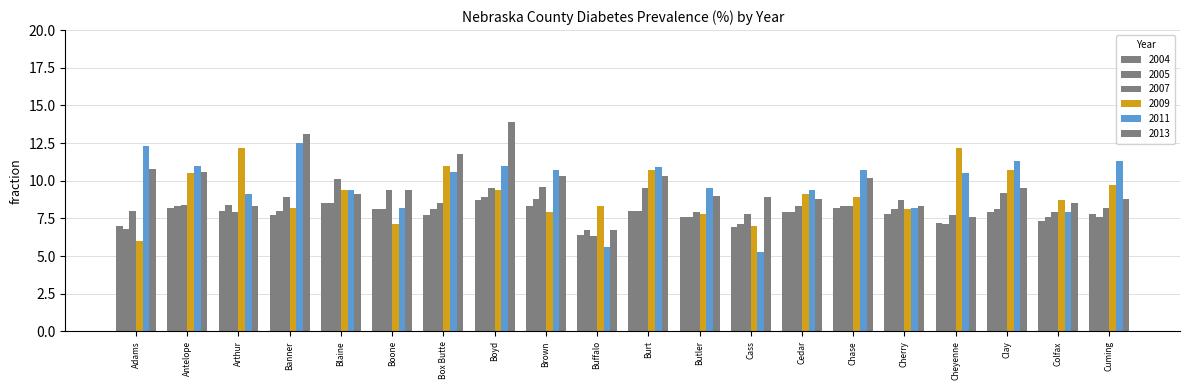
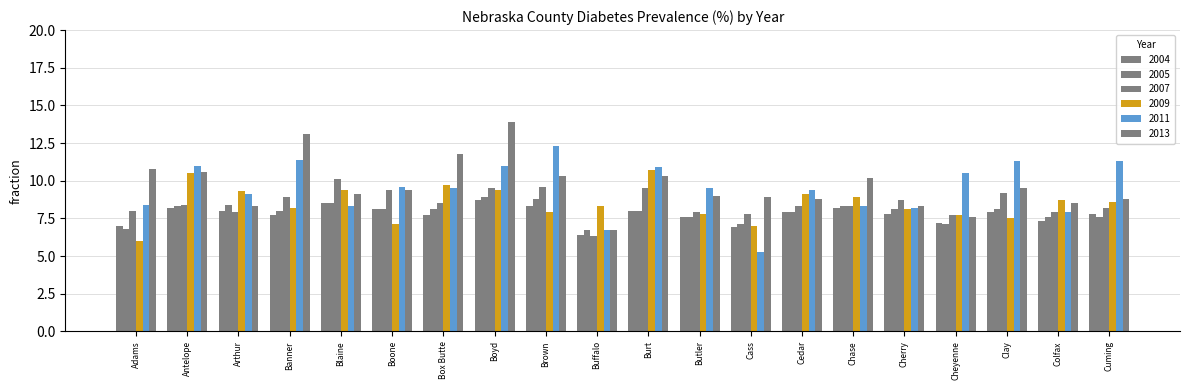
  {
    "2009": {
      "Adams": 6.0,
      "Antelope": 10.5,
-     "Arthur": 12.2,
+     "Arthur": 9.3,
      "Banner": 8.2,
      "Blaine": 9.4,
      "Boone": 7.1,
-     "Box Butte": 11.0,
+     "Box Butte": 9.7,
      "Boyd": 9.4,
      "Brown": 7.9,
      "Buffalo": 8.3,
      "Burt": 10.7,
      "Butler": 7.8,
      "Cass": 7.0,
      "Cedar": 9.1,
      "Chase": 8.9,
      "Cherry": 8.1,
-     "Cheyenne": 12.2,
-     "Clay": 10.7,
+     "Cheyenne": 7.7,
+     "Clay": 7.5,
      "Colfax": 8.7,
-     "Cuming": 9.7
+     "Cuming": 8.6
    },
    "2011": {
-     "Adams": 12.3,
+     "Adams": 8.4,
      "Antelope": 11.0,
      "Arthur": 9.1,
-     "Banner": 12.5,
-     "Blaine": 9.4,
-     "Boone": 8.2,
-     "Box Butte": 10.6,
+     "Banner": 11.4,
+     "Blaine": 8.3,
+     "Boone": 9.6,
+     "Box Butte": 9.5,
      "Boyd": 11.0,
-     "Brown": 10.7,
-     "Buffalo": 5.6,
+     "Brown": 12.3,
+     "Buffalo": 6.7,
      "Burt": 10.9,
      "Butler": 9.5,
      "Cass": 5.3,
      "Cedar": 9.4,
-     "Chase": 10.7,
+     "Chase": 8.3,
      "Cherry": 8.2,
      "Cheyenne": 10.5,
      "Clay": 11.3,
      "Colfax": 7.9,
      "Cuming": 11.3
    }
  }
